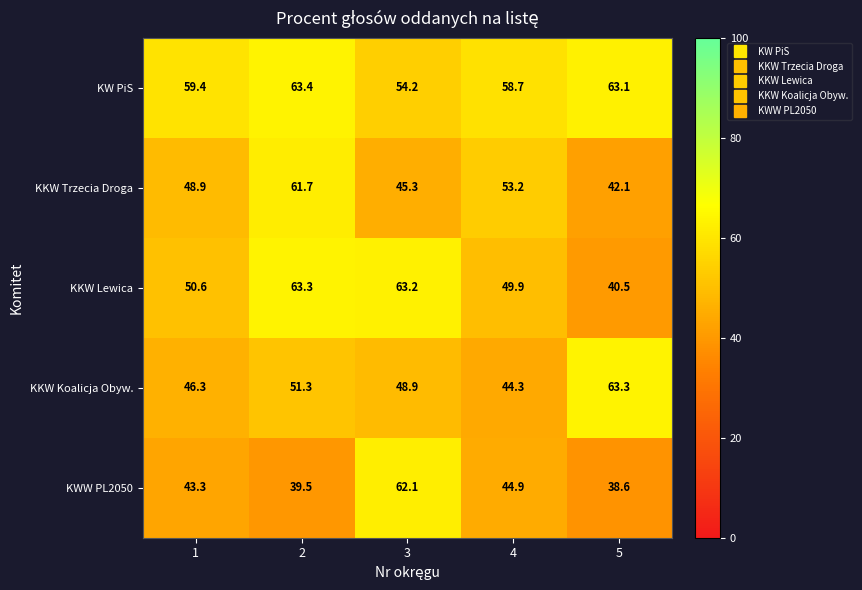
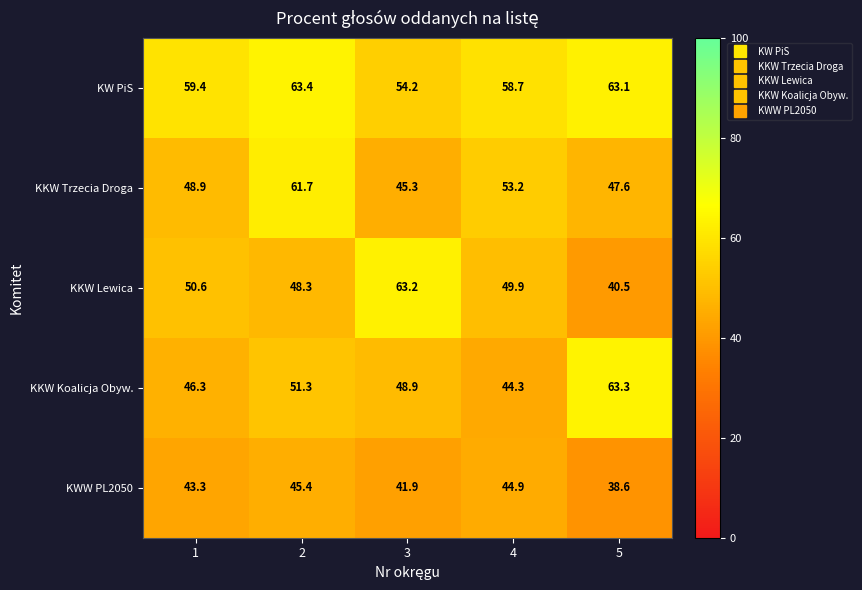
  {
    "KW PiS": {
      "1": 59.4,
      "2": 63.4,
      "3": 54.2,
      "4": 58.7,
      "5": 63.1
    },
    "KKW Trzecia Droga": {
      "1": 48.9,
      "2": 61.7,
      "3": 45.3,
      "4": 53.2,
-     "5": 42.1
+     "5": 47.6
    },
    "KKW Lewica": {
      "1": 50.6,
-     "2": 63.3,
+     "2": 48.3,
      "3": 63.2,
      "4": 49.9,
      "5": 40.5
    },
    "KKW Koalicja Obyw.": {
      "1": 46.3,
      "2": 51.3,
      "3": 48.9,
      "4": 44.3,
      "5": 63.3
    },
    "KWW PL2050": {
      "1": 43.3,
-     "2": 39.5,
-     "3": 62.1,
+     "2": 45.4,
+     "3": 41.9,
      "4": 44.9,
      "5": 38.6
    }
  }
